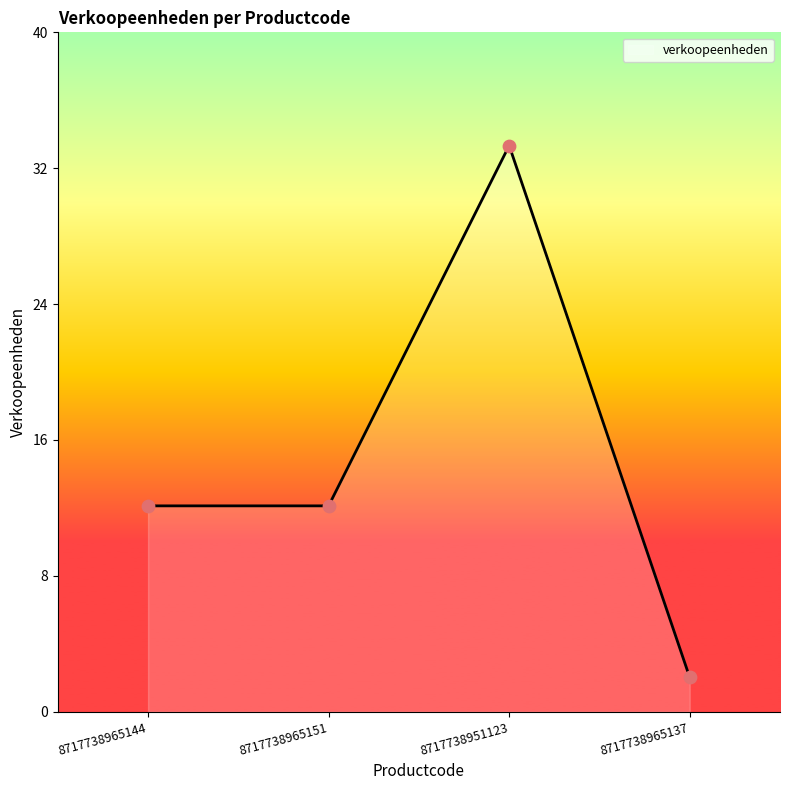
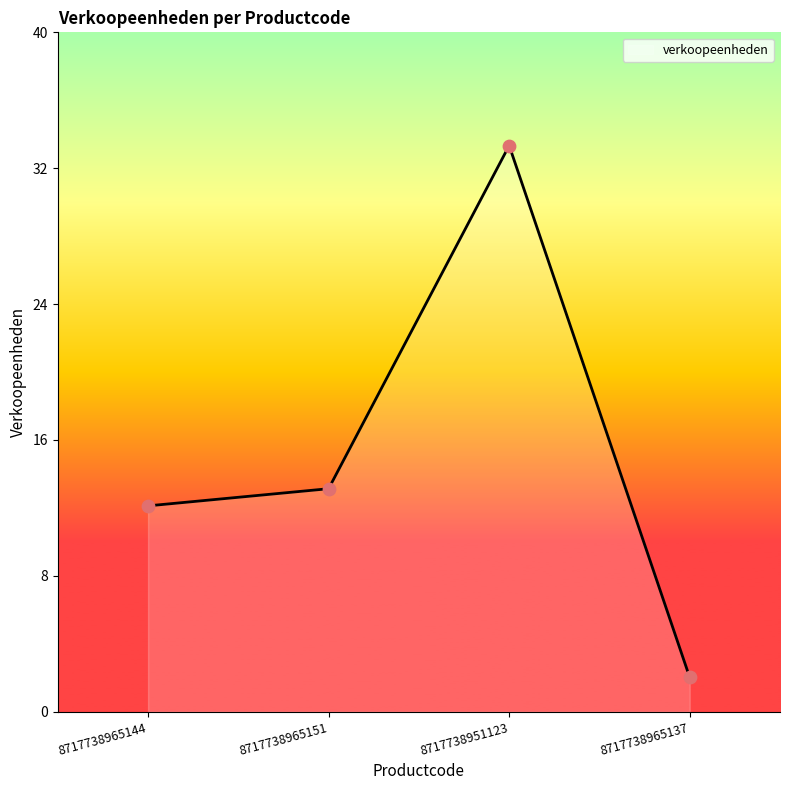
  {
    "8717738965144": 12,
-   "8717738965151": 12,
+   "8717738965151": 13,
    "8717738951123": 33,
    "8717738965137": 2
  }
